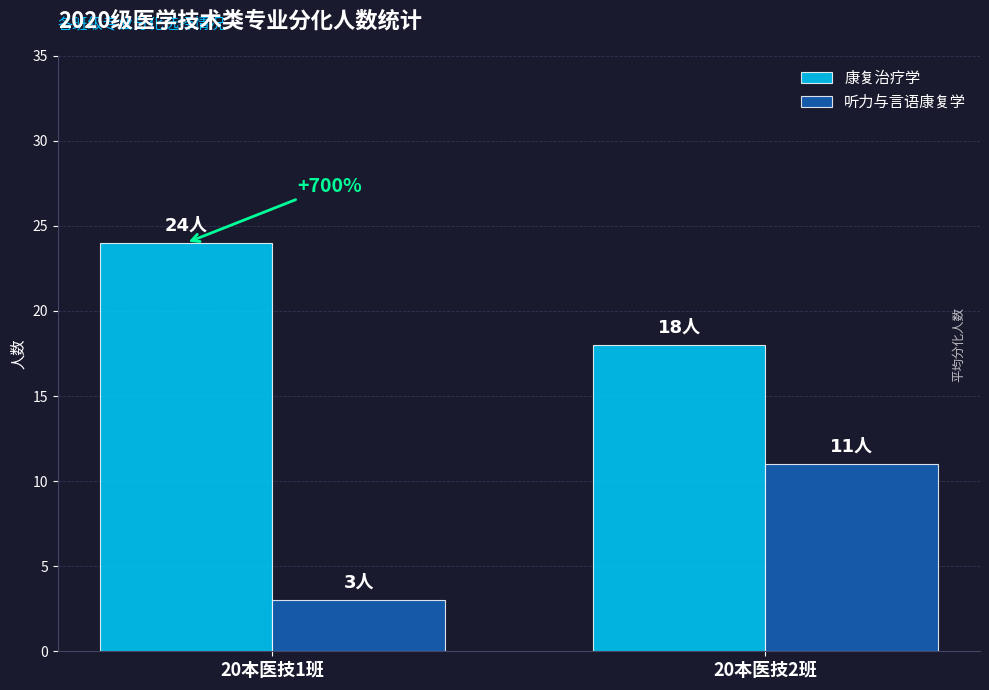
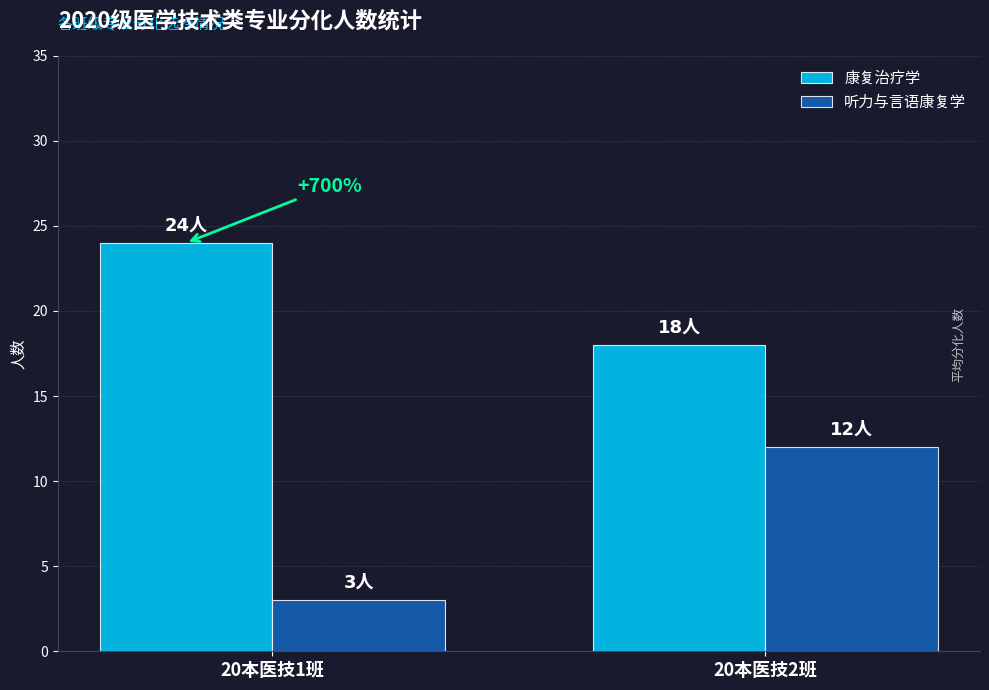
  {
    "康复治疗学": {
      "20本医技2班": "18人"
    },
    "听力与言语康复学": {
      "20本医技1班": "3人",
-     "20本医技2班": "11人"
+     "20本医技2班": "12人"
    }
  }
